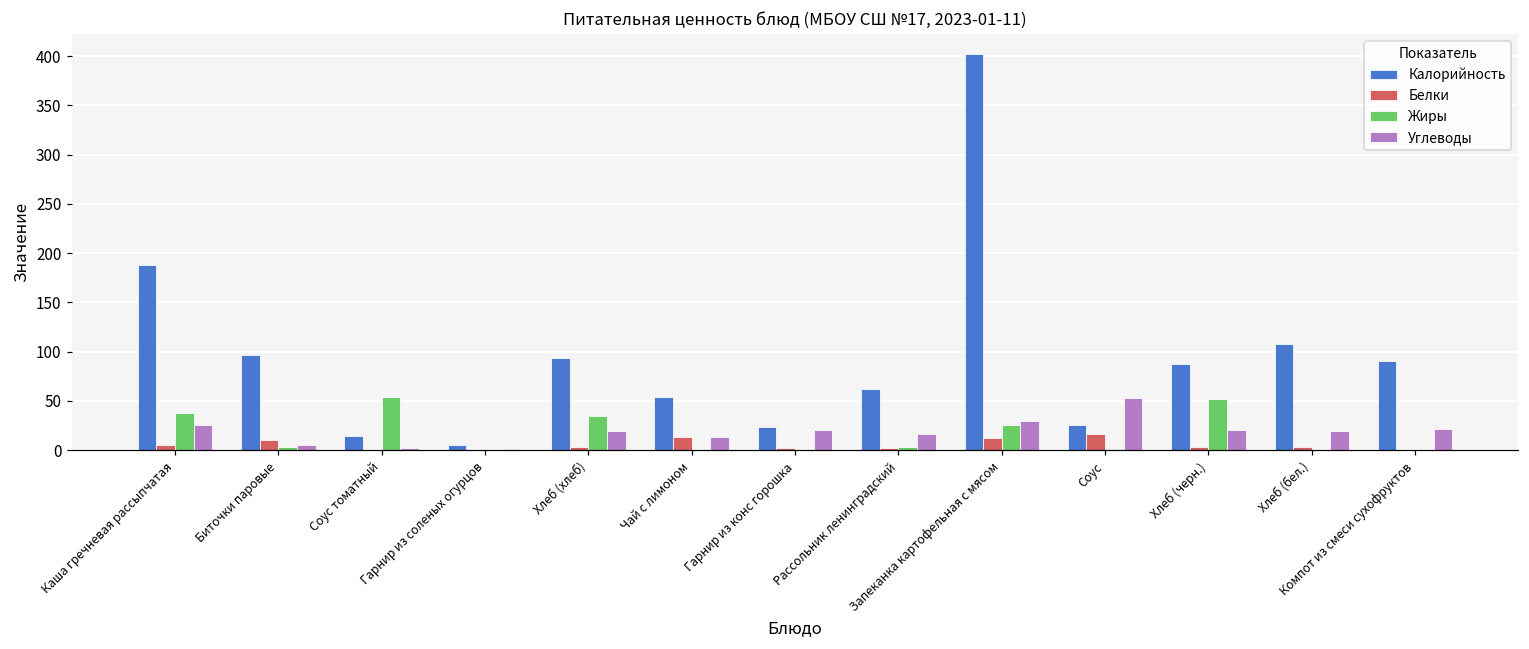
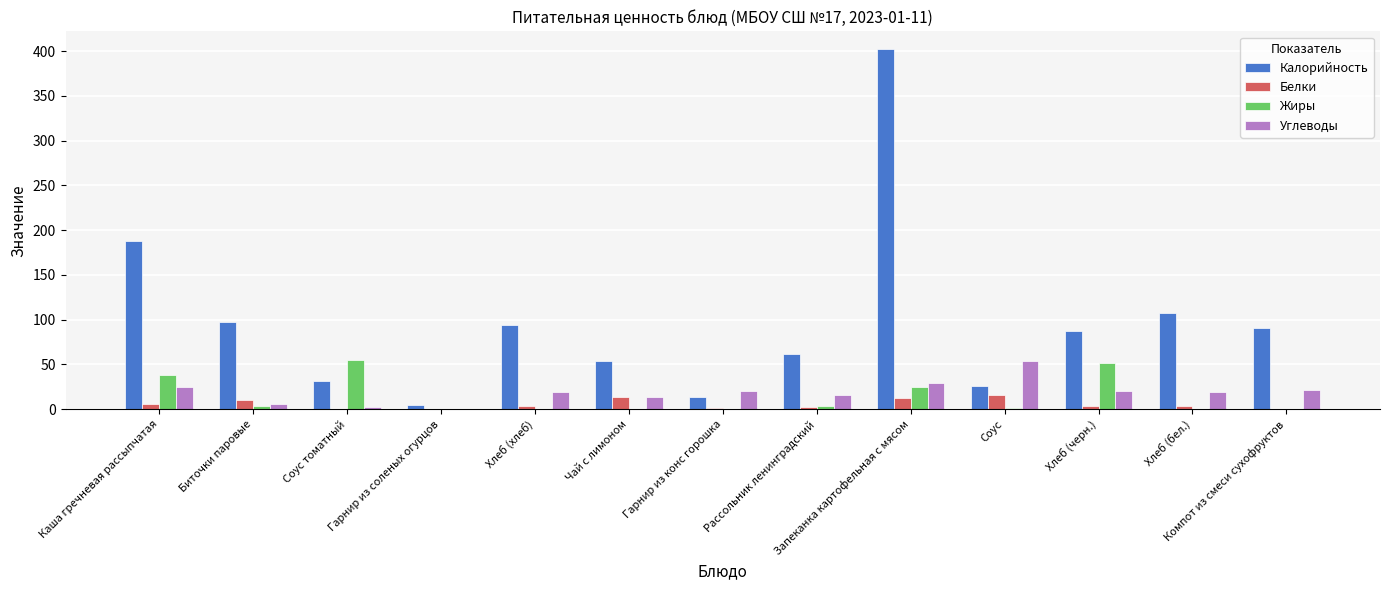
  {
    "Калорийность": {
      "Каша гречневая рассыпчатая": 190,
      "Биточки паровые": 100,
-     "Соус томатный": 10,
+     "Соус томатный": 30,
      "Гарнир из соленых огурцов": 10,
      "Хлеб (хлеб)": 90,
      "Чай с лимоном": 50,
-     "Гарнир из конс горошка": 20,
+     "Гарнир из конс горошка": 10,
      "Рассольник ленинградский": 60,
      "Запеканка картофельная с мясом": 400,
      "Соус": 30,
      "Хлеб (черн.)": 90,
      "Хлеб (бел.)": 110,
      "Компот из смеси сухофруктов": 90
    },
    "Белки": {
      "Каша гречневая рассыпчатая": 10,
      "Биточки паровые": 10,
      "Хлеб (хлеб)": 0,
      "Чай с лимоном": 10,
      "Запеканка картофельная с мясом": 10,
      "Соус": 20,
      "Хлеб (черн.)": 0,
      "Хлеб (бел.)": 0
    },
    "Жиры": {
      "Каша гречневая рассыпчатая": 40,
      "Биточки паровые": 0,
      "Соус томатный": 50,
-     "Хлеб (хлеб)": 30,
+     "Хлеб (хлеб)": 0,
      "Рассольник ленинградский": 0,
      "Запеканка картофельная с мясом": 30,
      "Хлеб (черн.)": 50
    },
    "Углеводы": {
      "Каша гречневая рассыпчатая": 30,
      "Биточки паровые": 10,
      "Хлеб (хлеб)": 20,
      "Чай с лимоном": 10,
      "Гарнир из конс горошка": 20,
      "Рассольник ленинградский": 20,
      "Запеканка картофельная с мясом": 30,
      "Соус": 50,
      "Хлеб (черн.)": 20,
      "Хлеб (бел.)": 20,
      "Компот из смеси сухофруктов": 20
    }
  }
